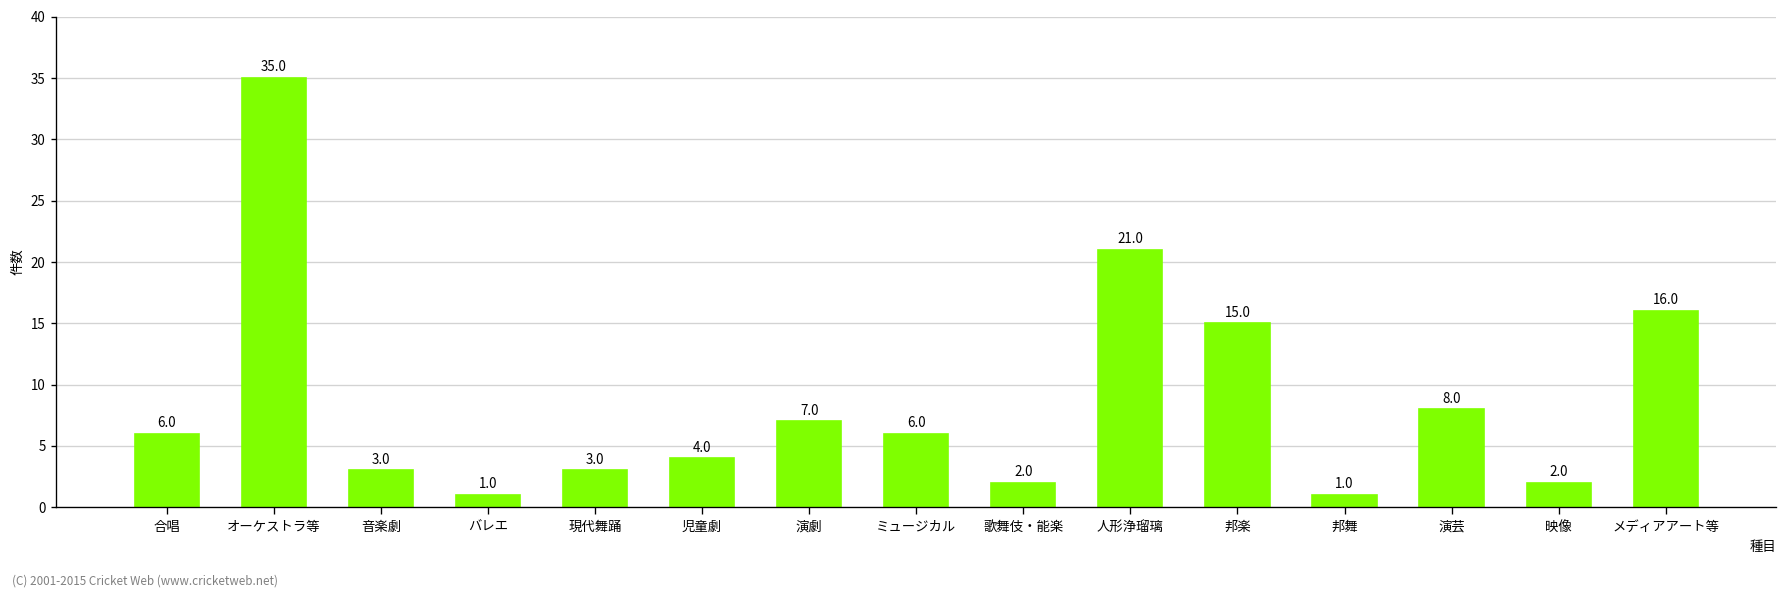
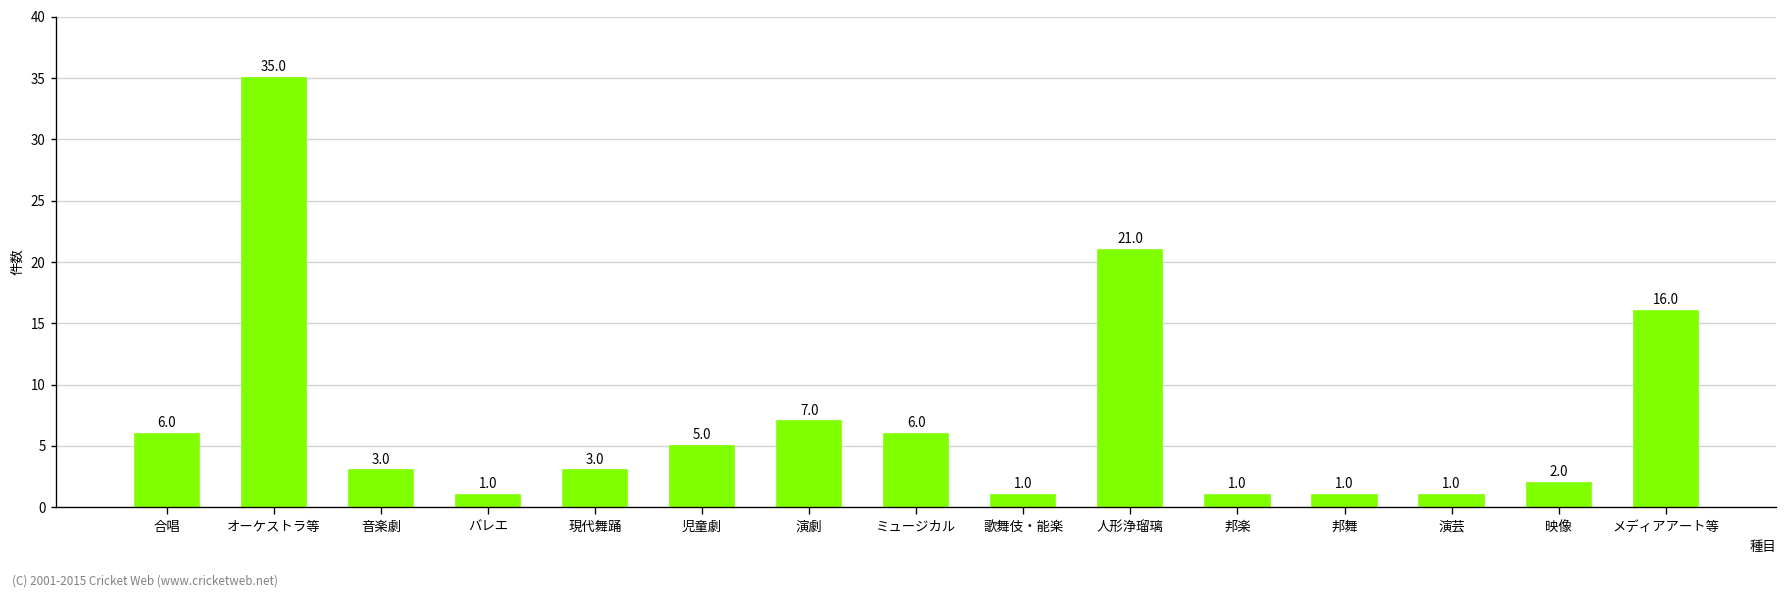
  {
    "合唱": 6.0,
    "オーケストラ等": 35.0,
    "音楽劇": 3.0,
    "バレエ": 1.0,
    "現代舞踊": 3.0,
-   "児童劇": 4.0,
+   "児童劇": 5.0,
    "演劇": 7.0,
    "ミュージカル": 6.0,
-   "歌舞伎・能楽": 2.0,
+   "歌舞伎・能楽": 1.0,
    "人形浄瑠璃": 21.0,
-   "邦楽": 15.0,
+   "邦楽": 1.0,
    "邦舞": 1.0,
-   "演芸": 8.0,
+   "演芸": 1.0,
    "映像": 2.0,
    "メディアアート等": 16.0
  }
